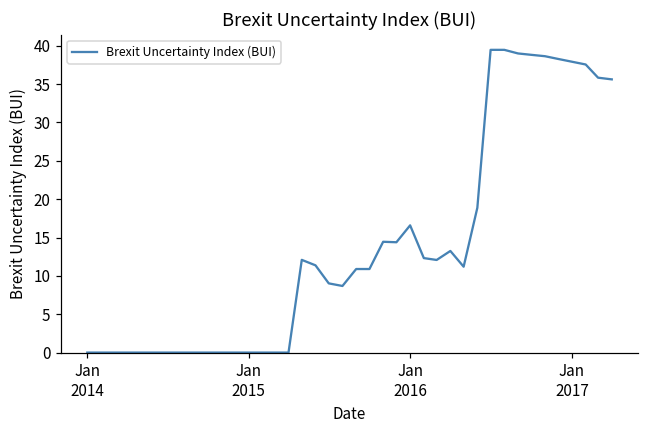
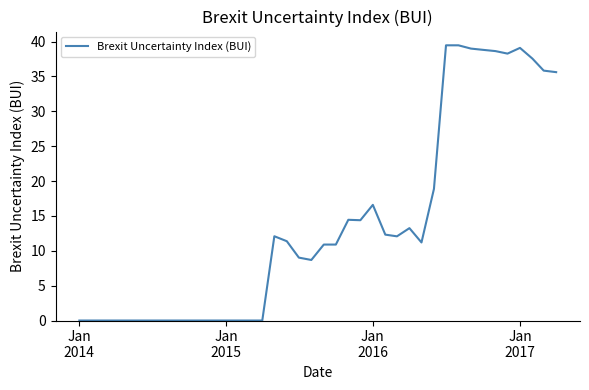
  {
    "Jan 2014": 0,
    "Jan 2015": 0,
    "Jan 2016": 17,
-   "Jan 2017": 38
+   "Jan 2017": 39
  }
